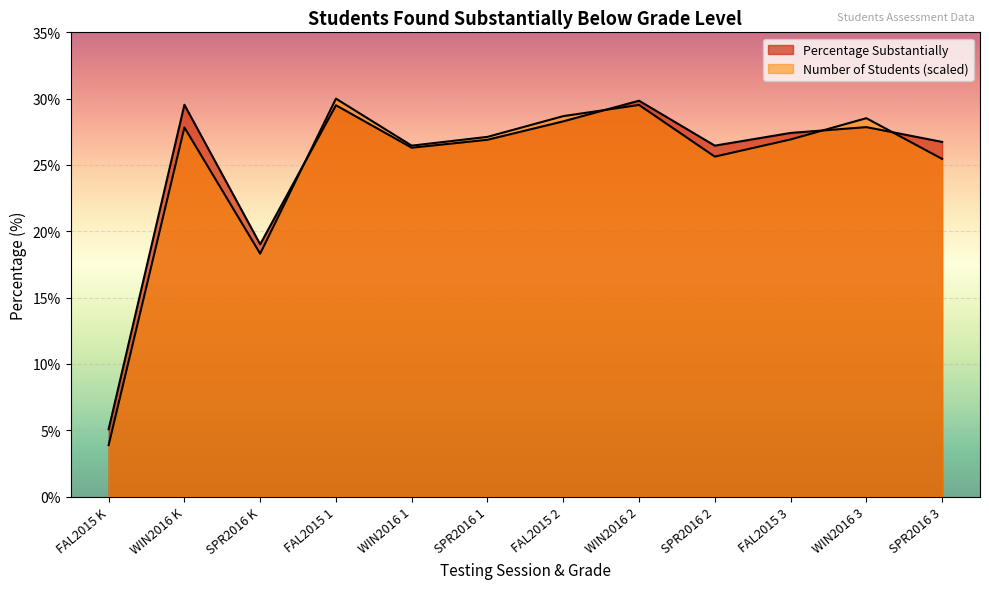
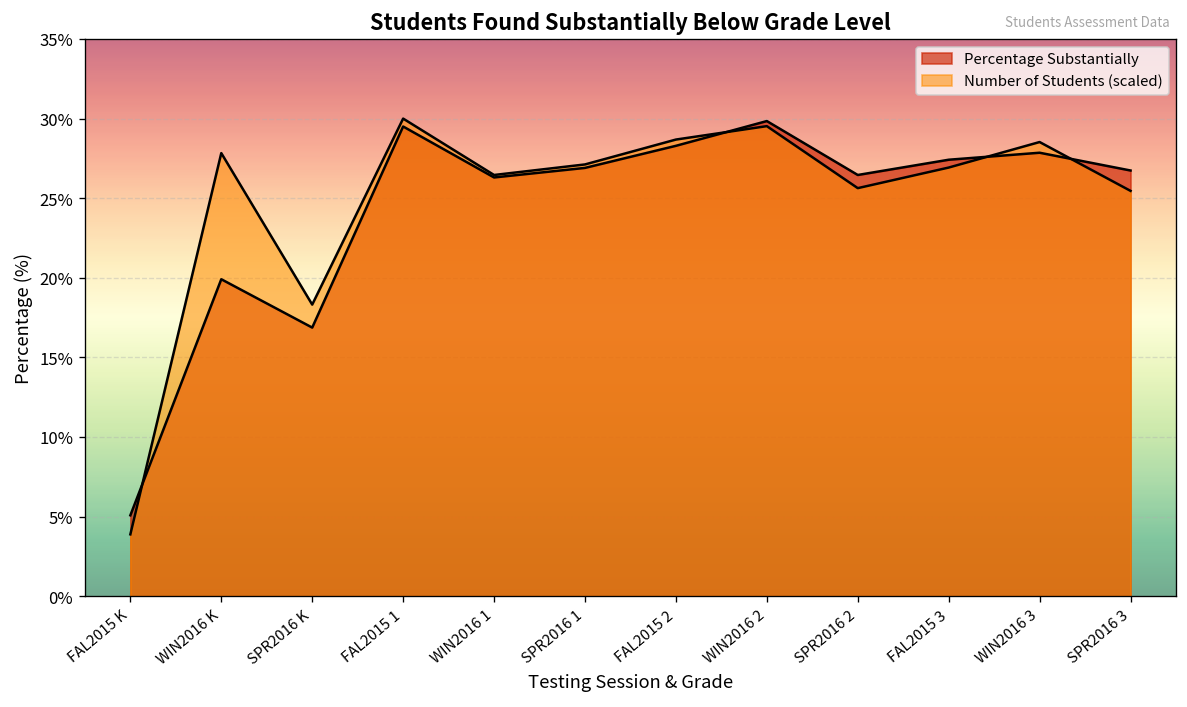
  {
    "Percentage Substantially": {
      "FAL2015 K": "5.1%",
-     "WIN2016 K": "29.5%",
-     "SPR2016 K": "19.0%",
+     "WIN2016 K": "19.9%",
+     "SPR2016 K": "16.9%",
      "FAL2015 1": "29.5%",
      "SPR2016 1": "26.9%",
      "FAL2015 2": "28.3%",
      "WIN2016 2": "29.8%",
      "SPR2016 2": "26.5%",
      "FAL2015 3": "27.4%",
      "WIN2016 3": "27.9%",
      "SPR2016 3": "26.7%"
    },
    "Number of Students (scaled)": {
      "FAL2015 K": "3.9%",
      "WIN2016 K": "27.8%",
      "SPR2016 K": "18.3%",
      "FAL2015 1": "30.0%",
      "SPR2016 1": "27.1%",
      "FAL2015 2": "28.7%",
      "WIN2016 2": "29.5%",
      "SPR2016 2": "25.6%",
      "FAL2015 3": "26.9%",
      "WIN2016 3": "28.5%",
      "SPR2016 3": "25.5%"
    }
  }
